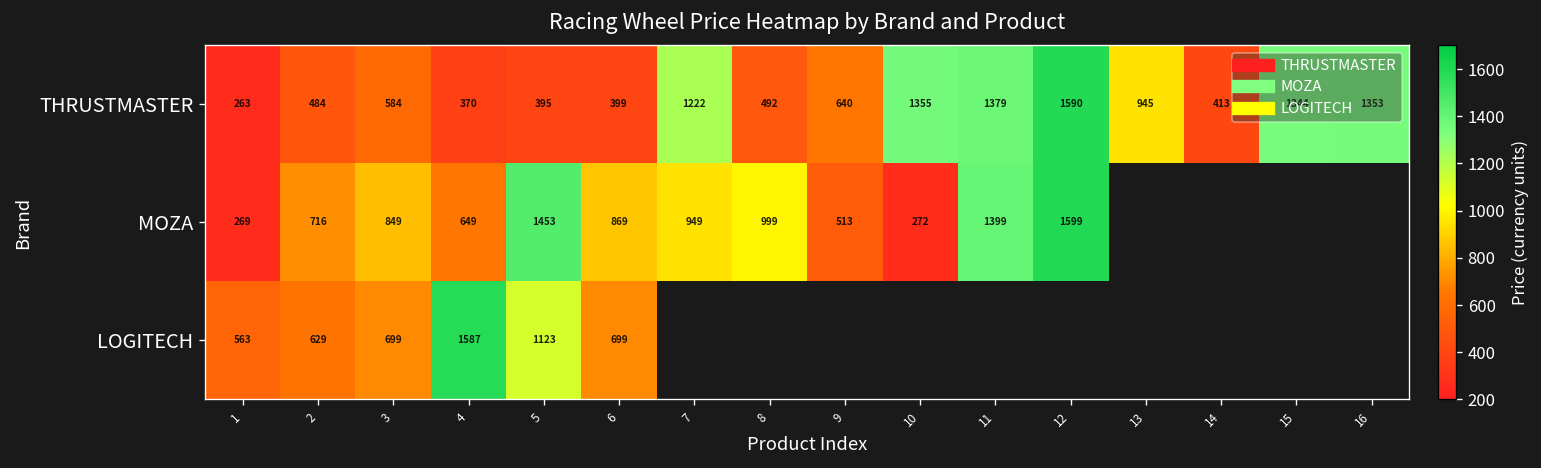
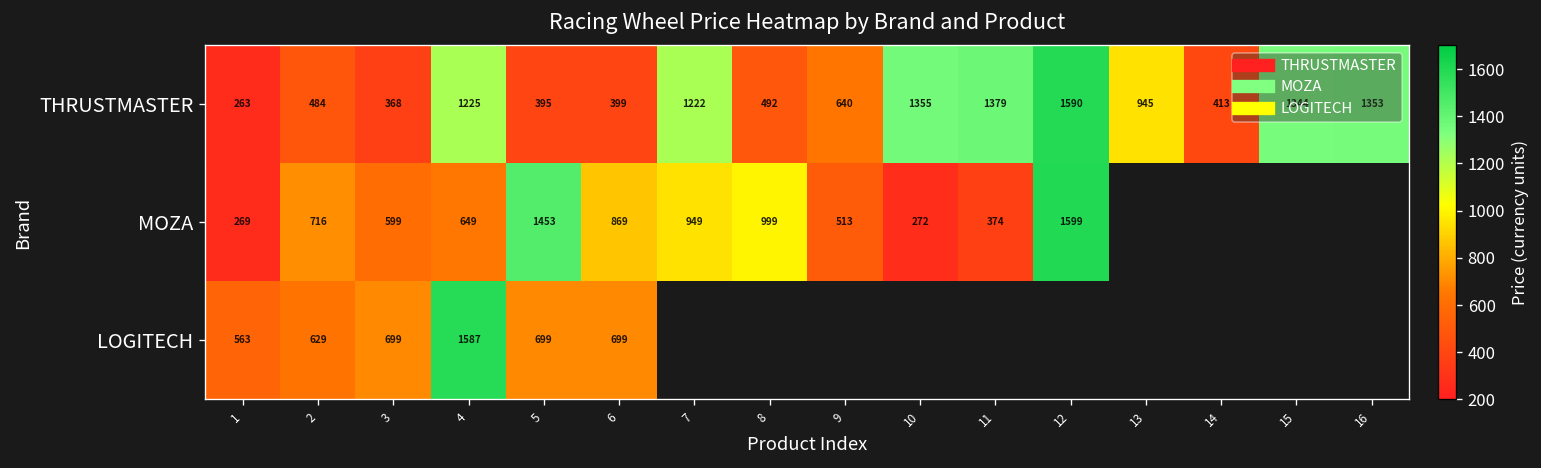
  {
    "THRUSTMASTER": {
      "1": 263,
      "2": 484,
-     "3": 584,
-     "4": 370,
+     "3": 368,
+     "4": 1225,
      "5": 395,
      "6": 399,
      "7": 1222,
      "8": 492,
      "9": 640,
      "10": 1355,
      "11": 1379,
      "12": 1590,
      "13": 945,
      "14": 413
    },
    "MOZA": {
      "1": 269,
      "2": 716,
-     "3": 849,
+     "3": 599,
      "4": 649,
      "5": 1453,
      "6": 869,
      "7": 949,
      "8": 999,
      "9": 513,
      "10": 272,
-     "11": 1399,
+     "11": 374,
      "12": 1599
    },
    "LOGITECH": {
      "1": 563,
      "2": 629,
      "3": 699,
      "4": 1587,
-     "5": 1123,
+     "5": 699,
      "6": 699
    }
  }
